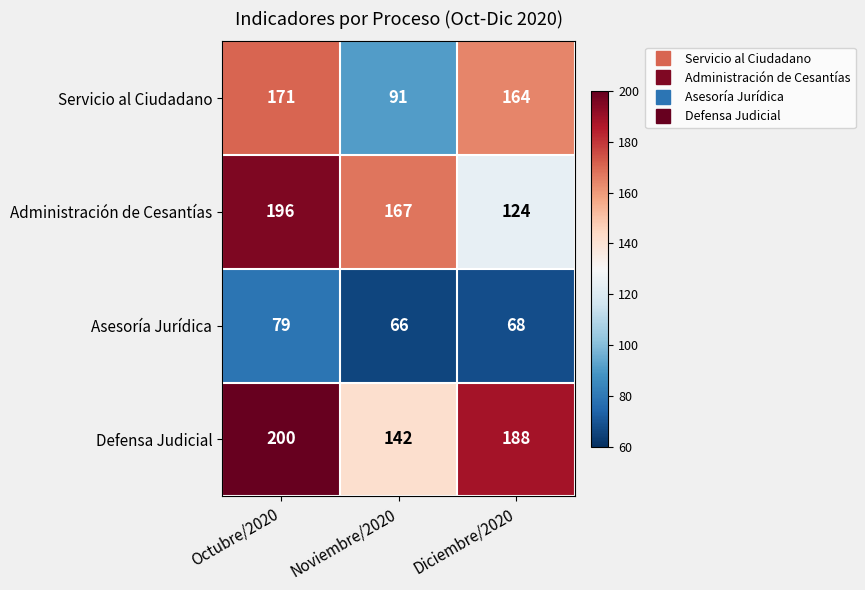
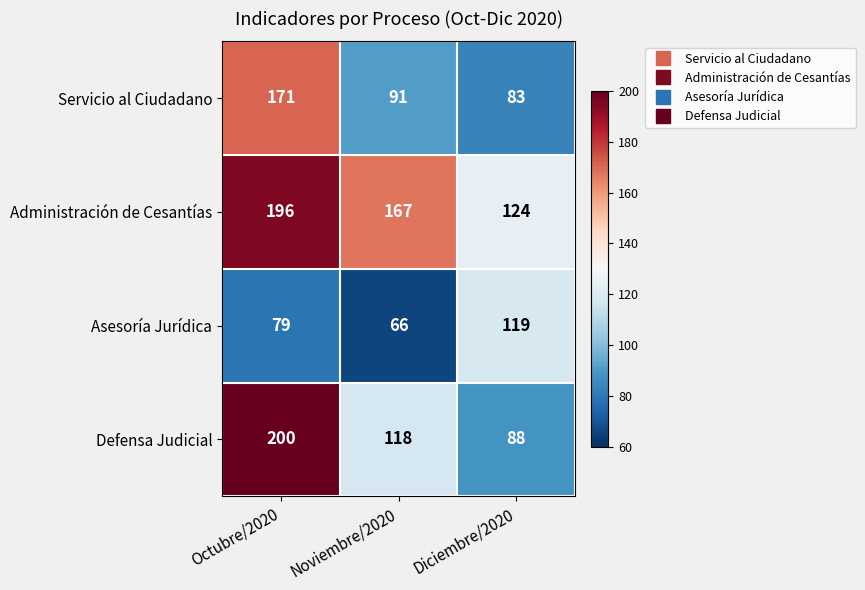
  {
    "Servicio al Ciudadano": {
      "Octubre/2020": 171,
      "Noviembre/2020": 91,
-     "Diciembre/2020": 164
+     "Diciembre/2020": 83
    },
    "Administración de Cesantías": {
      "Octubre/2020": 196,
      "Noviembre/2020": 167,
      "Diciembre/2020": 124
    },
    "Asesoría Jurídica": {
      "Octubre/2020": 79,
      "Noviembre/2020": 66,
-     "Diciembre/2020": 68
+     "Diciembre/2020": 119
    },
    "Defensa Judicial": {
      "Octubre/2020": 200,
-     "Noviembre/2020": 142,
-     "Diciembre/2020": 188
+     "Noviembre/2020": 118,
+     "Diciembre/2020": 88
    }
  }
